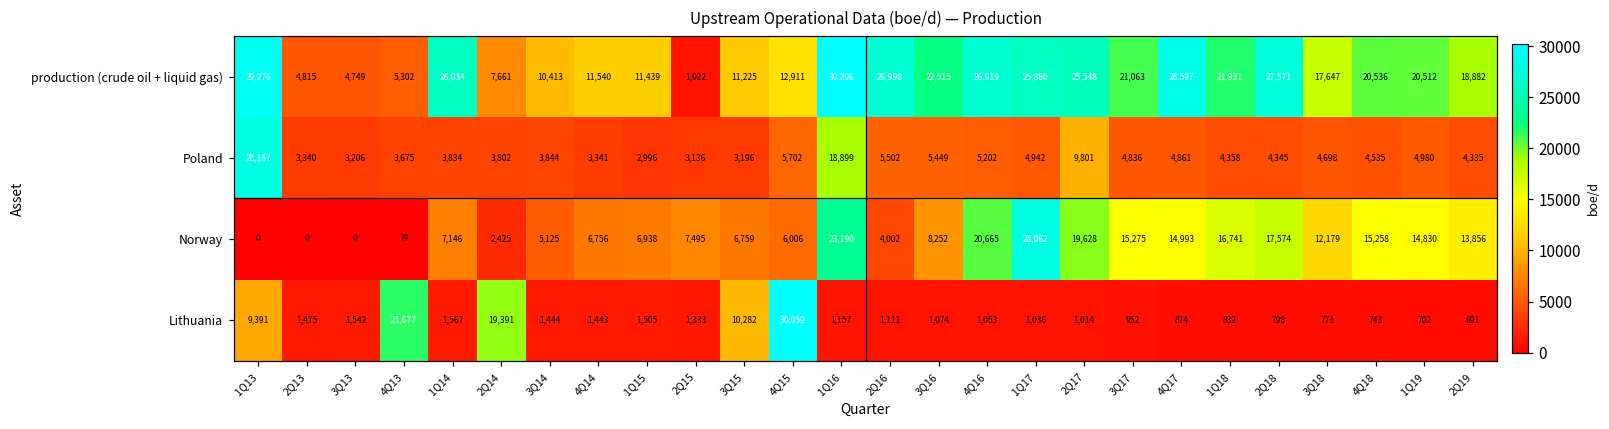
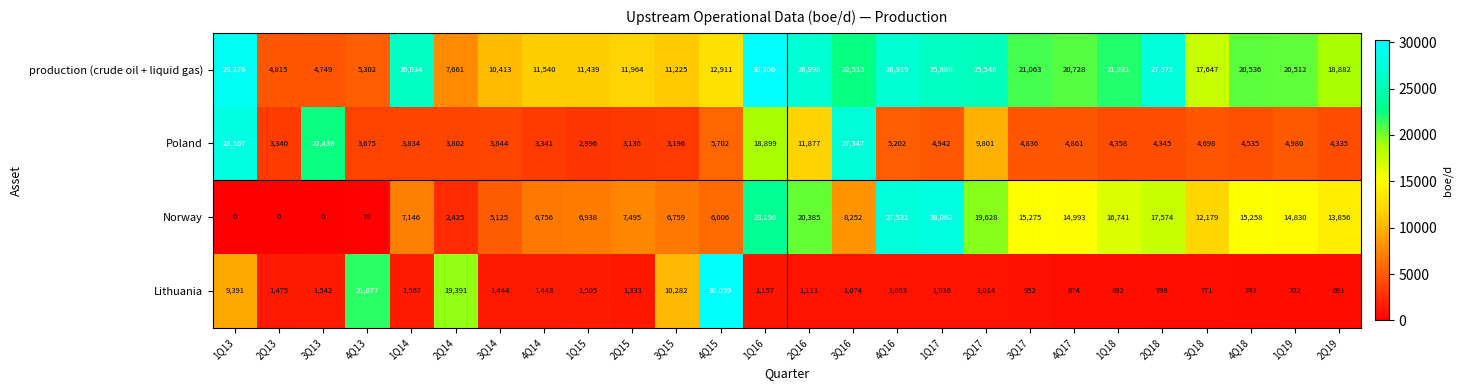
  {
    "production (crude oil + liquid gas)": {
      "1Q13": "29,276",
      "2Q13": "4,815",
      "3Q13": "4,749",
      "4Q13": "5,302",
      "1Q14": "26,034",
      "2Q14": "7,661",
      "3Q14": "10,413",
      "4Q14": "11,540",
      "1Q15": "11,439",
-     "2Q15": "1,022",
+     "2Q15": "11,964",
      "3Q15": "11,225",
      "4Q15": "12,911",
      "1Q16": "30,206",
      "2Q16": "26,998",
      "3Q16": "22,515",
      "4Q16": "26,919",
      "1Q17": "25,880",
      "2Q17": "25,548",
      "3Q17": "21,063",
-     "4Q17": "28,597",
+     "4Q17": "20,728",
      "1Q18": "21,931",
      "2Q18": "27,571",
      "3Q18": "17,647",
      "4Q18": "20,536",
      "1Q19": "20,512",
      "2Q19": "18,882"
    },
    "Poland": {
      "1Q13": "28,167",
      "2Q13": "3,340",
-     "3Q13": "3,206",
+     "3Q13": "22,436",
      "4Q13": "3,675",
      "1Q14": "3,834",
      "2Q14": "3,802",
      "3Q14": "3,844",
      "4Q14": "3,341",
      "1Q15": "2,996",
      "2Q15": "3,136",
      "3Q15": "3,196",
      "4Q15": "5,702",
      "1Q16": "18,899",
-     "2Q16": "5,502",
-     "3Q16": "5,449",
+     "2Q16": "11,877",
+     "3Q16": "27,347",
      "4Q16": "5,202",
      "1Q17": "4,942",
      "2Q17": "9,801",
      "3Q17": "4,836",
      "4Q17": "4,861",
      "1Q18": "4,358",
      "2Q18": "4,345",
      "3Q18": "4,698",
      "4Q18": "4,535",
      "1Q19": "4,980",
      "2Q19": "4,335"
    },
    "Norway": {
      "1Q13": "0",
      "2Q13": "0",
      "3Q13": "0",
      "4Q13": "79",
      "1Q14": "7,146",
      "2Q14": "2,425",
      "3Q14": "5,125",
      "4Q14": "6,756",
      "1Q15": "6,938",
      "2Q15": "7,495",
      "3Q15": "6,759",
      "4Q15": "6,006",
      "1Q16": "23,190",
-     "2Q16": "4,002",
+     "2Q16": "20,385",
      "3Q16": "8,252",
-     "4Q16": "20,665",
+     "4Q16": "27,531",
      "1Q17": "28,062",
      "2Q17": "19,628",
      "3Q17": "15,275",
      "4Q17": "14,993",
      "1Q18": "16,741",
      "2Q18": "17,574",
      "3Q18": "12,179",
      "4Q18": "15,258",
      "1Q19": "14,830",
      "2Q19": "13,856"
    },
    "Lithuania": {
      "1Q13": "9,391",
      "2Q13": "1,475",
      "3Q13": "1,542",
      "4Q13": "21,677",
      "1Q14": "1,567",
      "2Q14": "19,391",
      "3Q14": "1,444",
      "4Q14": "1,443",
      "1Q15": "1,505",
      "2Q15": "1,333",
      "3Q15": "10,282",
      "4Q15": "30,059",
      "1Q16": "1,157",
      "2Q16": "1,111",
      "3Q16": "1,074",
      "4Q16": "1,053",
      "1Q17": "1,036",
      "2Q17": "1,014",
      "3Q17": "952",
      "4Q17": "874",
      "1Q18": "832",
      "2Q18": "798",
      "3Q18": "771",
      "4Q18": "743",
      "1Q19": "702",
      "2Q19": "691"
    }
  }
